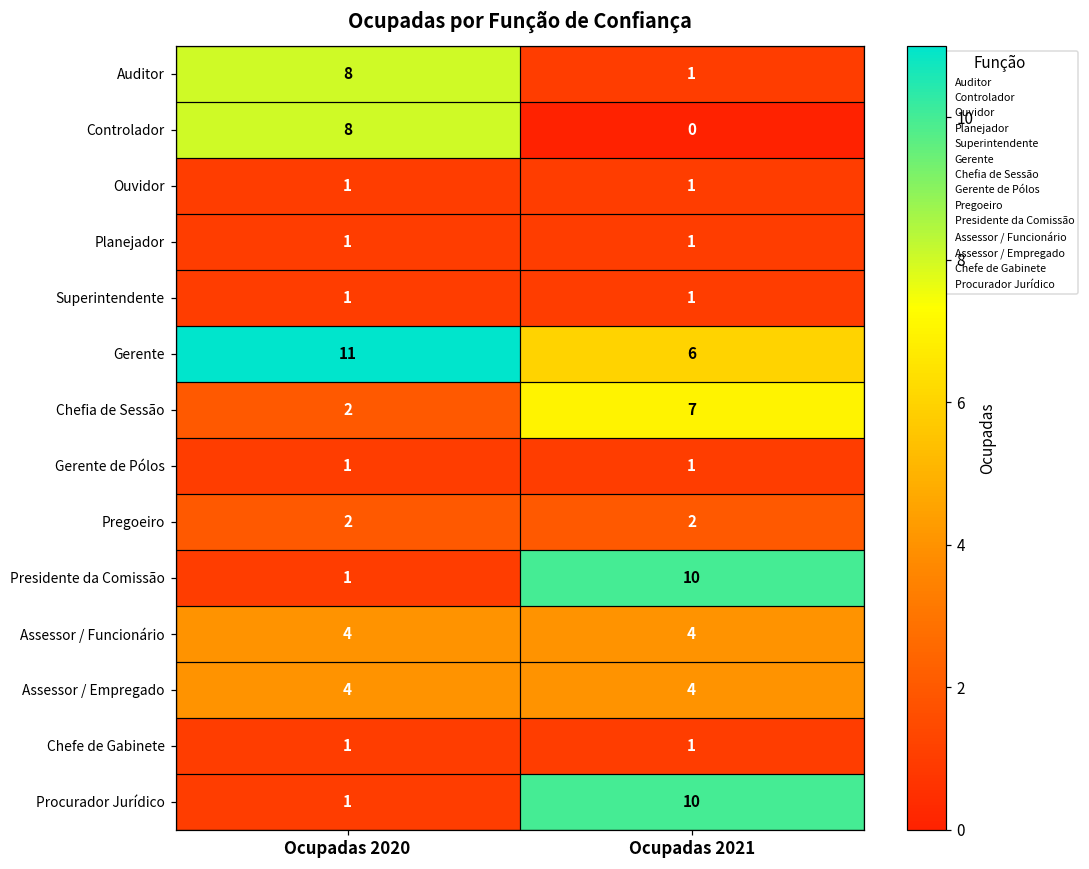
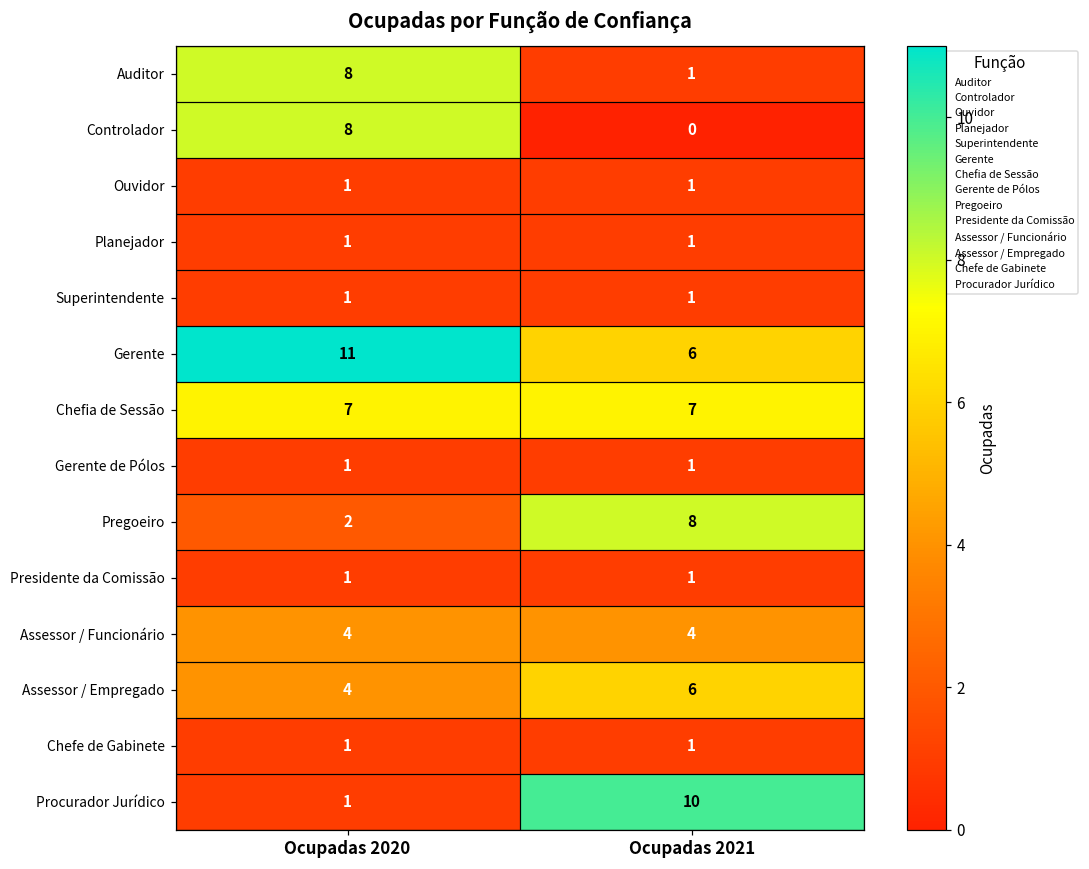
  {
    "Auditor": {
      "Ocupadas 2020": 8,
      "Ocupadas 2021": 1
    },
    "Controlador": {
      "Ocupadas 2020": 8,
      "Ocupadas 2021": 0
    },
    "Ouvidor": {
      "Ocupadas 2020": 1,
      "Ocupadas 2021": 1
    },
    "Planejador": {
      "Ocupadas 2020": 1,
      "Ocupadas 2021": 1
    },
    "Superintendente": {
      "Ocupadas 2020": 1,
      "Ocupadas 2021": 1
    },
    "Gerente": {
      "Ocupadas 2020": 11,
      "Ocupadas 2021": 6
    },
    "Chefia de Sessão": {
-     "Ocupadas 2020": 2,
+     "Ocupadas 2020": 7,
      "Ocupadas 2021": 7
    },
    "Gerente de Pólos": {
      "Ocupadas 2020": 1,
      "Ocupadas 2021": 1
    },
    "Pregoeiro": {
      "Ocupadas 2020": 2,
-     "Ocupadas 2021": 2
+     "Ocupadas 2021": 8
    },
    "Presidente da Comissão": {
      "Ocupadas 2020": 1,
-     "Ocupadas 2021": 10
+     "Ocupadas 2021": 1
    },
    "Assessor / Funcionário": {
      "Ocupadas 2020": 4,
      "Ocupadas 2021": 4
    },
    "Assessor / Empregado": {
      "Ocupadas 2020": 4,
-     "Ocupadas 2021": 4
+     "Ocupadas 2021": 6
    },
    "Chefe de Gabinete": {
      "Ocupadas 2020": 1,
      "Ocupadas 2021": 1
    },
    "Procurador Jurídico": {
      "Ocupadas 2020": 1,
      "Ocupadas 2021": 10
    }
  }
